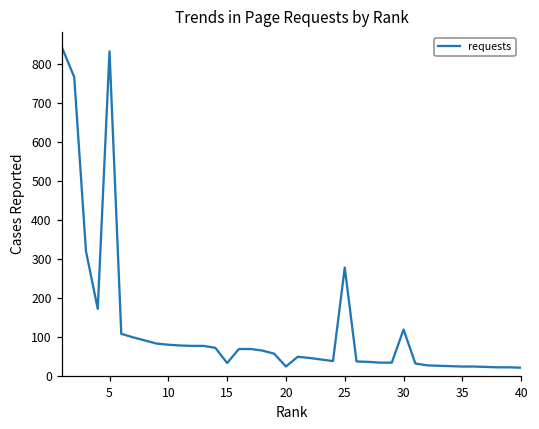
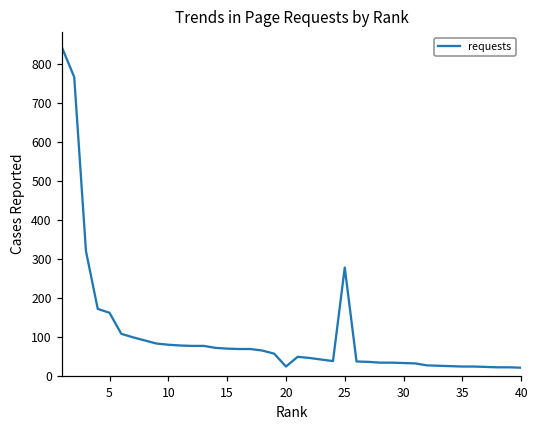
  {
-   "5": 830,
+   "5": 160,
    "10": 80,
-   "15": 30,
+   "15": 70,
    "20": 20,
    "25": 280,
-   "30": 120,
+   "30": 30,
    "35": 20,
    "40": 20
  }
